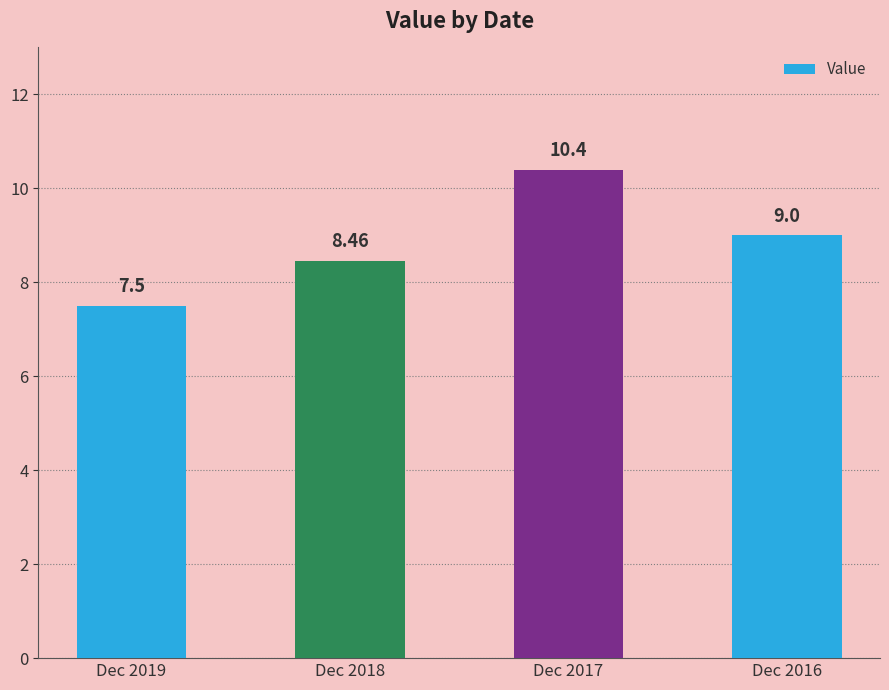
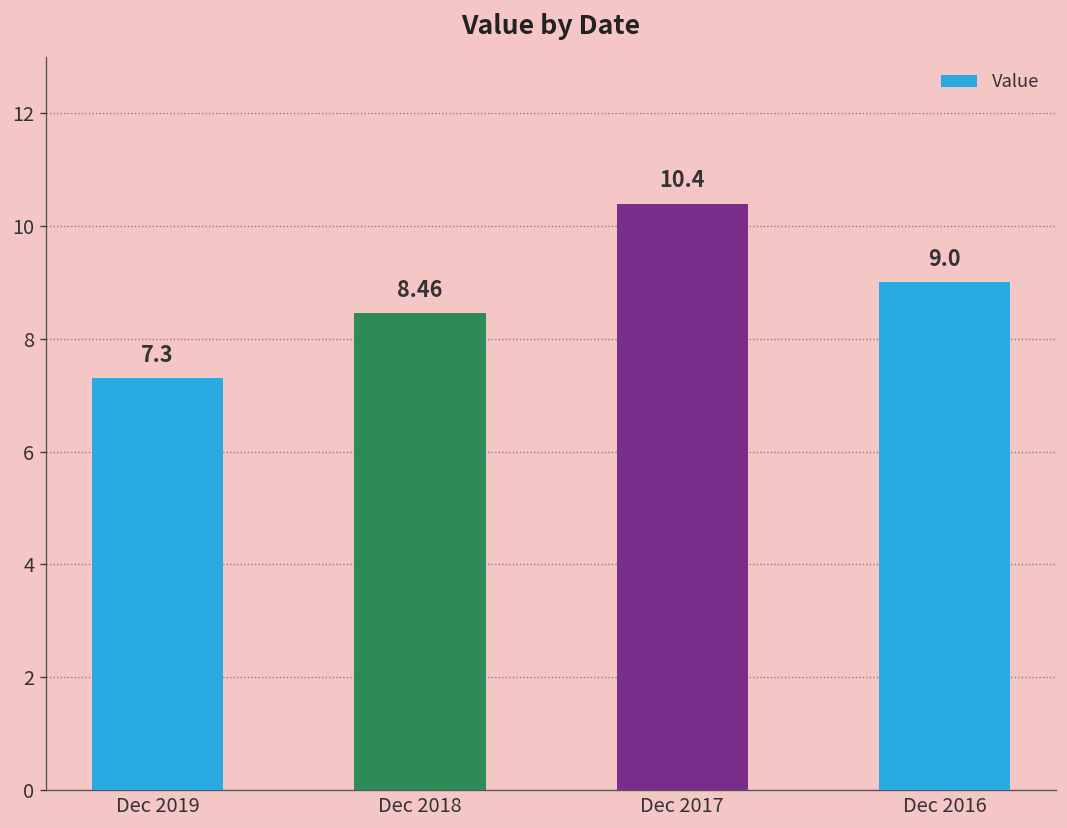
  {
-   "Dec 2019": 7.5,
+   "Dec 2019": 7.3,
    "Dec 2018": 8.46,
    "Dec 2017": 10.4,
    "Dec 2016": 9.0
  }
